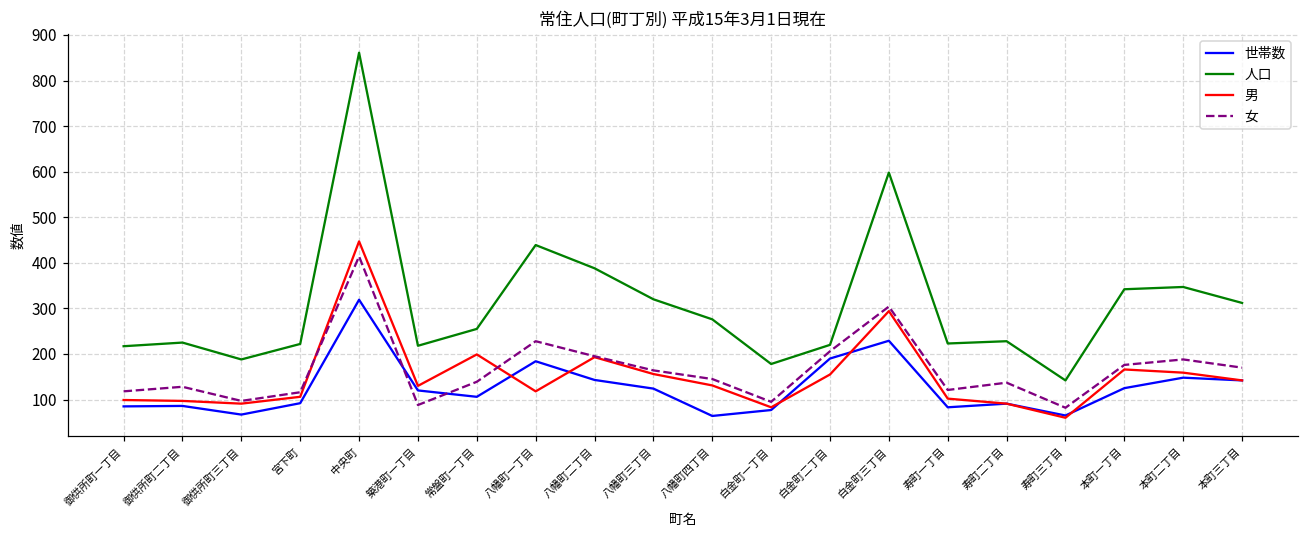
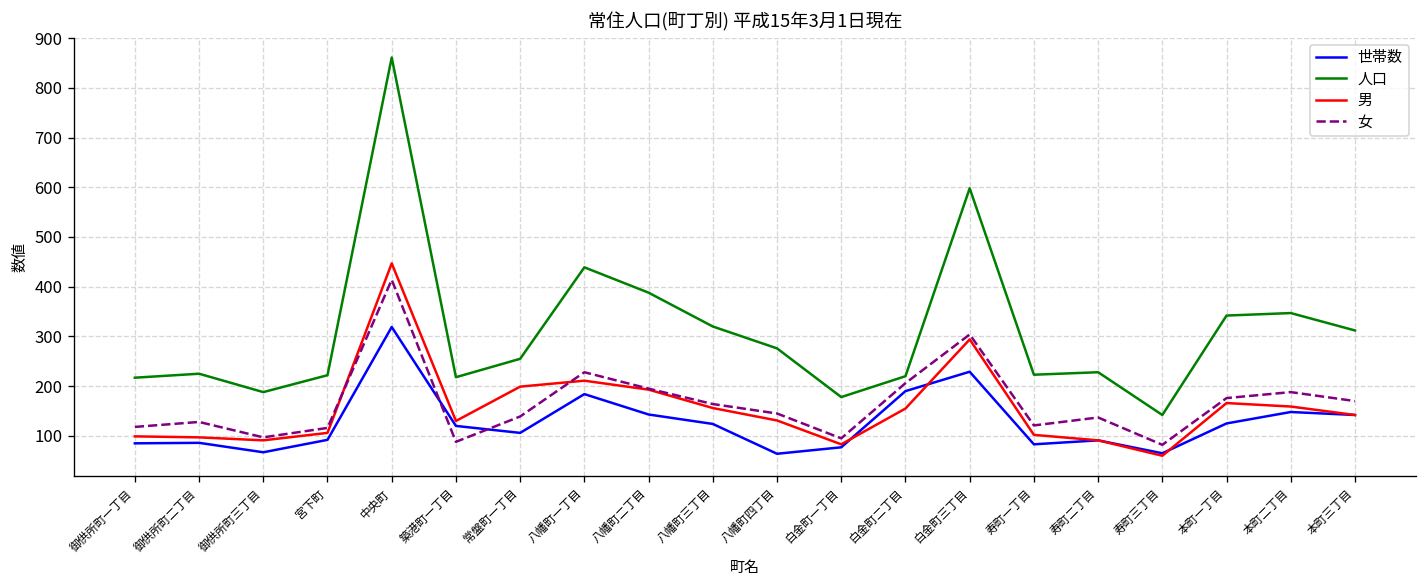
  {
    "世帯数": {
      "御供所町一丁目": 90,
      "御供所町二丁目": 90,
      "御供所町三丁目": 70,
      "宮下町": 90,
      "中央町": 320,
      "築港町一丁目": 120,
      "常盤町一丁目": 110,
      "八幡町一丁目": 180,
      "八幡町二丁目": 140,
      "八幡町三丁目": 120,
      "八幡町四丁目": 60,
      "白金町二丁目": 190,
      "白金町三丁目": 230,
      "寿町一丁目": 80,
      "本町一丁目": 130,
      "本町二丁目": 150
    },
    "人口": {
      "御供所町一丁目": 220,
      "御供所町二丁目": 230,
      "御供所町三丁目": 190,
      "宮下町": 220,
      "中央町": 860,
      "築港町一丁目": 220,
      "常盤町一丁目": 260,
      "八幡町一丁目": 440,
      "八幡町二丁目": 390,
      "八幡町三丁目": 320,
      "八幡町四丁目": 280,
      "白金町一丁目": 180,
      "白金町二丁目": 220,
      "白金町三丁目": 600,
      "寿町一丁目": 220,
      "寿町二丁目": 230,
      "寿町三丁目": 140,
      "本町一丁目": 340,
      "本町二丁目": 350,
      "本町三丁目": 310
    },
    "男": {
      "御供所町一丁目": 100,
      "御供所町二丁目": 100,
      "宮下町": 110,
      "中央町": 450,
      "築港町一丁目": 130,
      "常盤町一丁目": 200,
-     "八幡町一丁目": 120,
+     "八幡町一丁目": 210,
      "八幡町三丁目": 160,
      "八幡町四丁目": 130,
      "白金町二丁目": 160,
      "白金町三丁目": 290,
      "寿町一丁目": 100,
      "本町一丁目": 170,
      "本町二丁目": 160
    },
    "女": {
      "御供所町一丁目": 120,
      "御供所町二丁目": 130,
      "宮下町": 120,
      "中央町": 410,
      "築港町一丁目": 90,
      "常盤町一丁目": 140,
      "八幡町一丁目": 230,
      "八幡町三丁目": 160,
      "八幡町四丁目": 150,
      "白金町一丁目": 100,
      "白金町二丁目": 210,
      "白金町三丁目": 300,
      "寿町一丁目": 120,
      "寿町二丁目": 140,
      "寿町三丁目": 80,
      "本町一丁目": 180,
      "本町二丁目": 190,
      "本町三丁目": 170
    }
  }
